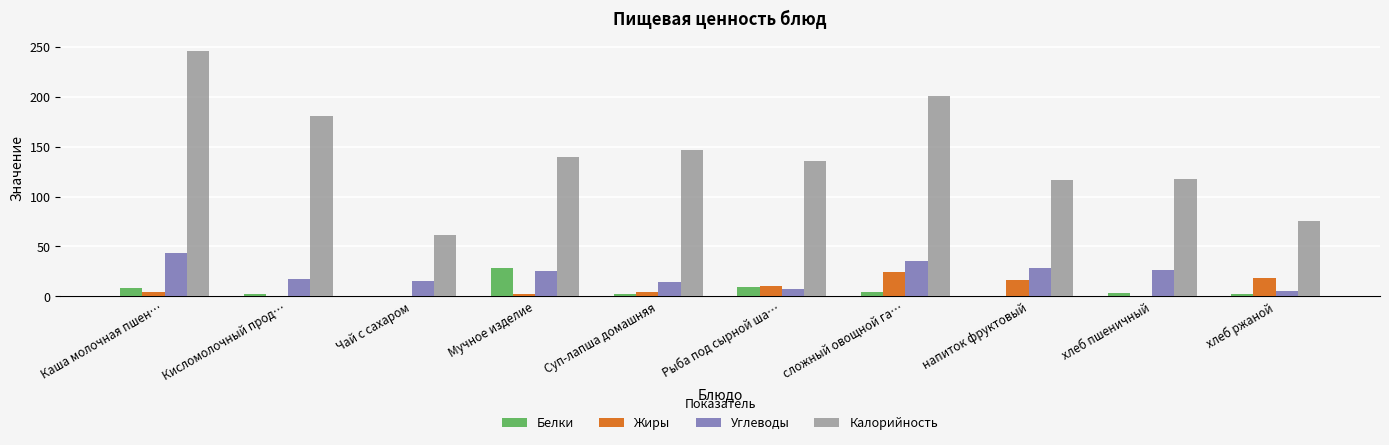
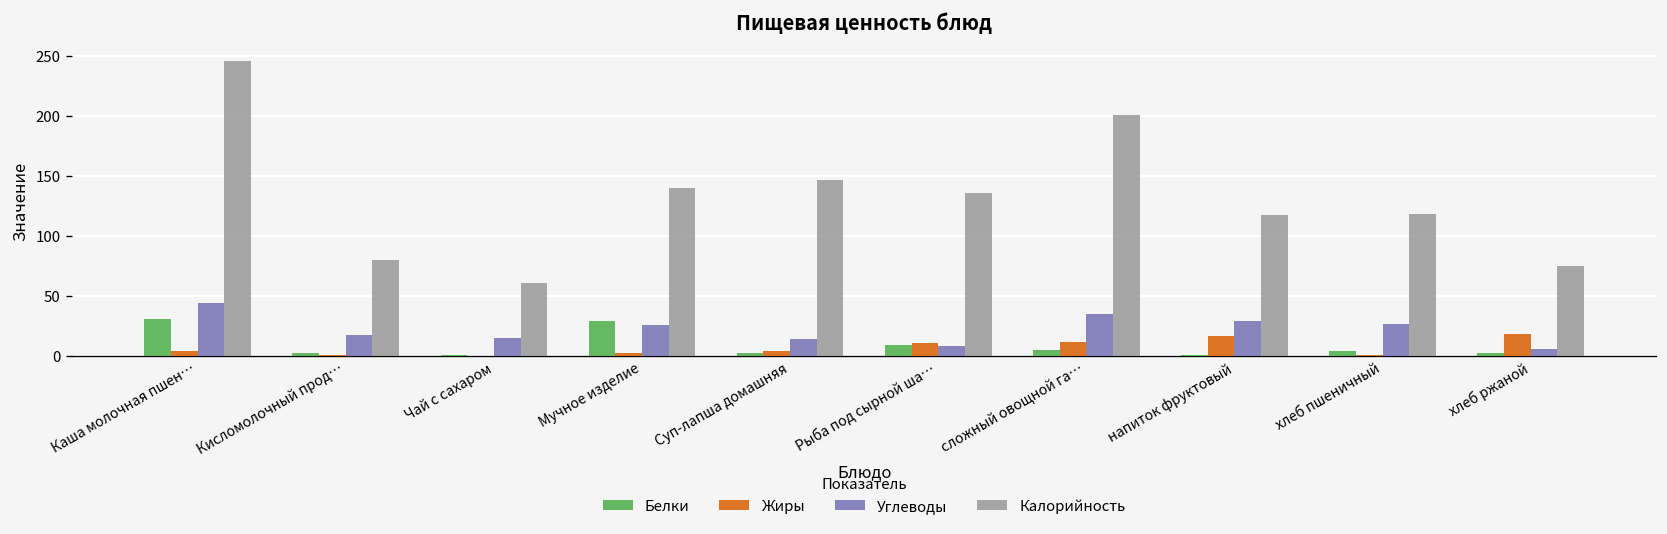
  {
    "Белки": {
-     "Каша молочная пшен…": 10,
+     "Каша молочная пшен…": 30,
      "Мучное изделие": 30,
      "Рыба под сырной ша…": 10,
      "сложный овощной га…": 0,
      "хлеб пшеничный": 0
    },
    "Жиры": {
      "Каша молочная пшен…": 0,
      "Суп-лапша домашняя": 0,
      "Рыба под сырной ша…": 10,
-     "сложный овощной га…": 20,
+     "сложный овощной га…": 10,
      "напиток фруктовый": 20,
      "хлеб ржаной": 20
    },
    "Углеводы": {
      "Каша молочная пшен…": 40,
      "Кисломолочный прод…": 20,
      "Чай с сахаром": 20,
      "Мучное изделие": 30,
      "Суп-лапша домашняя": 10,
      "Рыба под сырной ша…": 10,
      "сложный овощной га…": 40,
      "напиток фруктовый": 30,
      "хлеб пшеничный": 30,
      "хлеб ржаной": 10
    },
    "Калорийность": {
      "Каша молочная пшен…": 250,
-     "Кисломолочный прод…": 180,
+     "Кисломолочный прод…": 80,
      "Чай с сахаром": 60,
      "Мучное изделие": 140,
      "Суп-лапша домашняя": 150,
      "Рыба под сырной ша…": 140,
      "сложный овощной га…": 200,
      "напиток фруктовый": 120,
      "хлеб пшеничный": 120,
      "хлеб ржаной": 80
    }
  }
